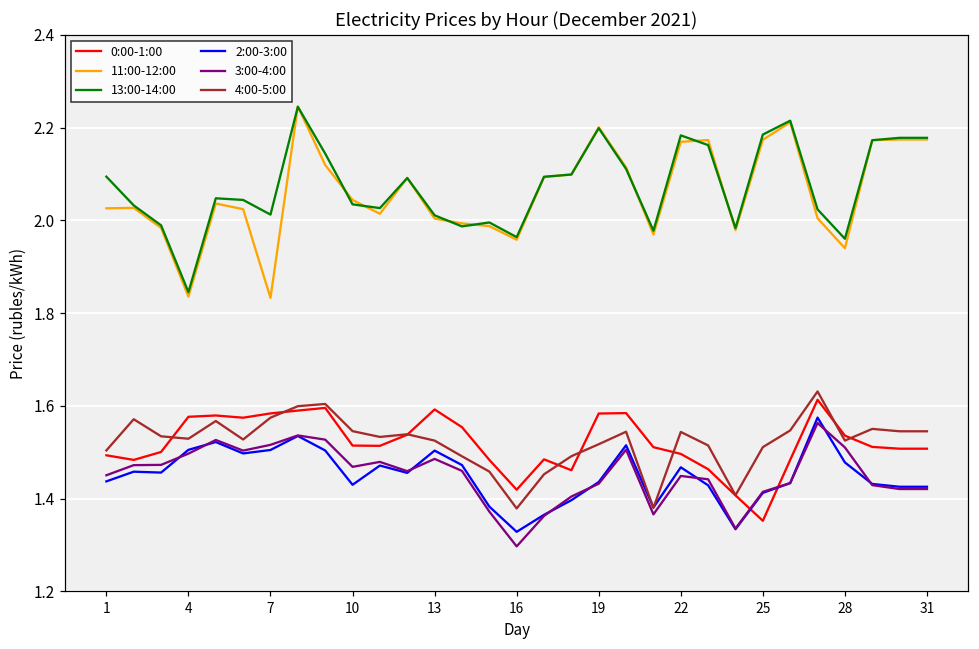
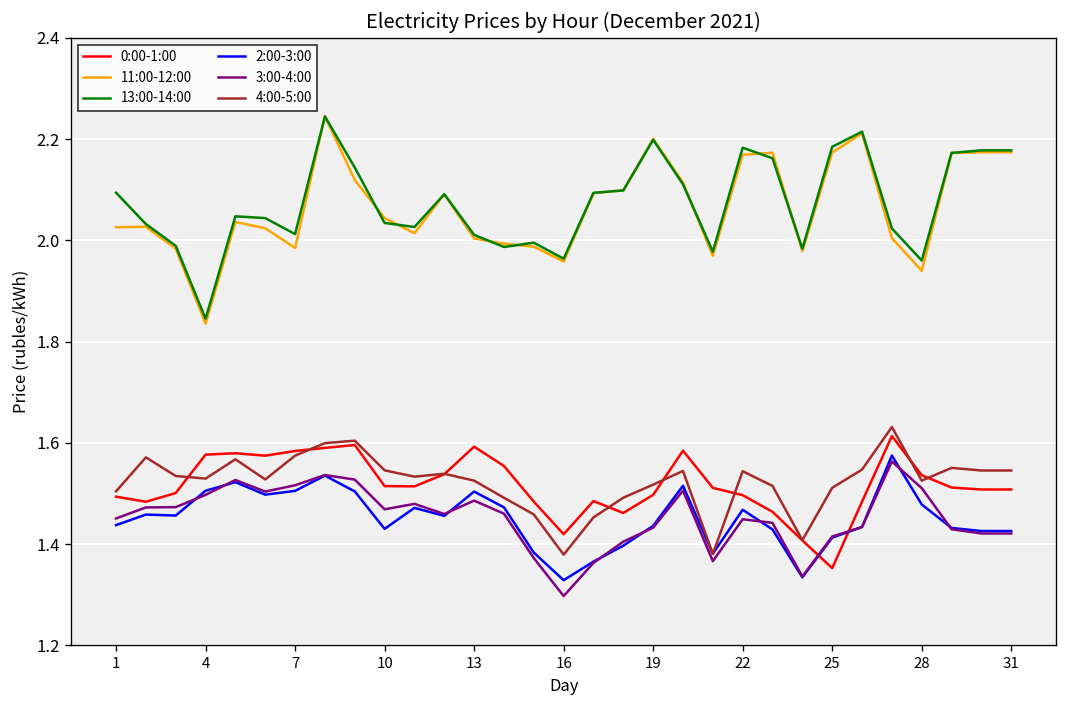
  {
    "0:00-1:00": {
      "1": 1.49,
      "4": 1.58,
      "7": 1.58,
      "10": 1.51,
      "13": 1.59,
      "16": 1.42,
-     "19": 1.58,
+     "19": 1.50,
      "22": 1.50,
      "25": 1.35,
      "28": 1.54,
      "31": 1.51
    },
    "11:00-12:00": {
      "1": 2.03,
      "4": 1.84,
-     "7": 1.83,
+     "7": 1.98,
      "10": 2.04,
      "13": 2.00,
      "22": 2.17,
      "25": 2.17,
      "28": 1.94
    },
    "13:00-14:00": {
      "1": 2.09,
      "4": 1.85,
      "7": 2.01,
      "10": 2.03,
      "13": 2.01,
      "22": 2.18,
      "25": 2.18,
      "28": 1.96
    },
    "2:00-3:00": {
      "1": 1.44,
      "4": 1.51,
      "7": 1.51,
      "10": 1.43,
      "13": 1.50,
      "16": 1.33,
      "22": 1.47,
      "28": 1.48
    },
    "3:00-4:00": {
      "1": 1.45,
      "4": 1.50,
      "7": 1.52,
      "10": 1.47,
      "13": 1.49,
      "16": 1.30,
      "22": 1.45,
      "28": 1.51
    },
    "4:00-5:00": {
      "1": 1.50,
      "4": 1.53,
      "7": 1.57,
      "10": 1.55,
      "13": 1.53,
      "16": 1.38,
      "19": 1.52,
      "22": 1.54,
      "25": 1.51,
      "28": 1.53,
      "31": 1.55
    }
  }
